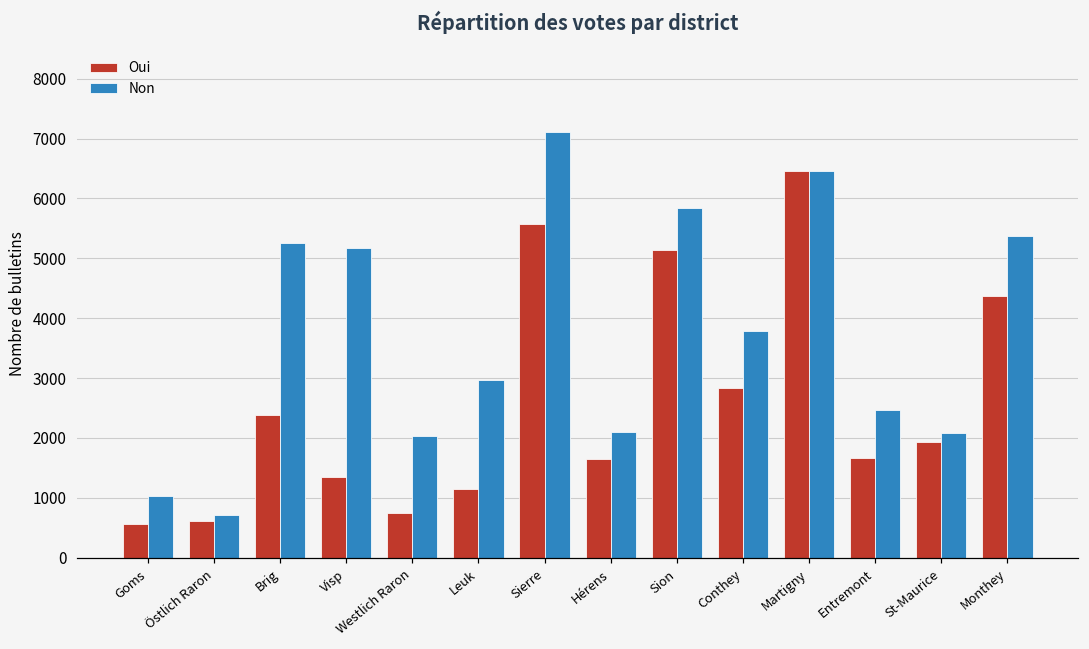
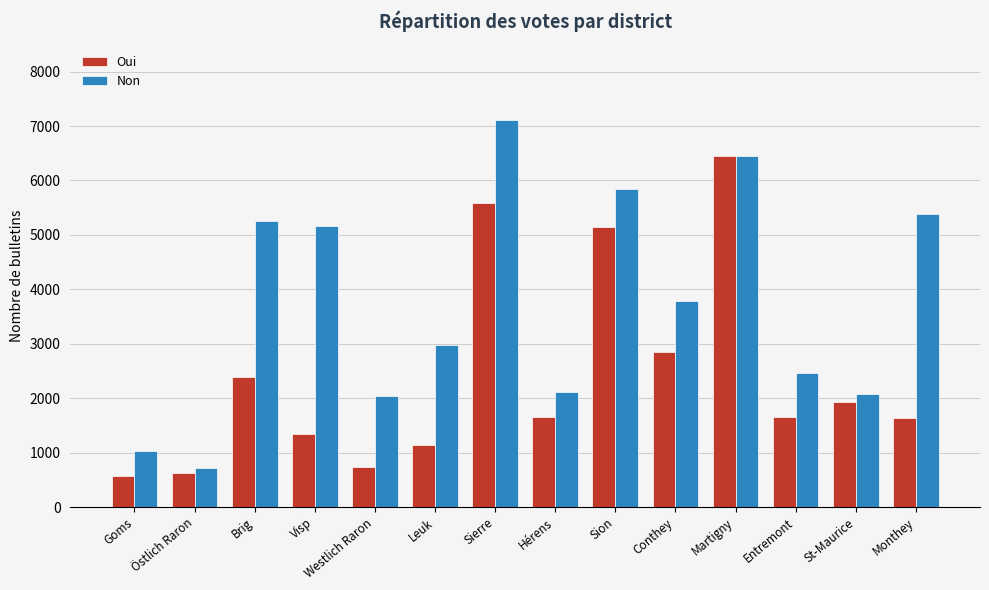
  {
    "Oui": {
      "Goms": 600,
      "Östlich Raron": 600,
      "Brig": 2400,
      "Visp": 1300,
      "Westlich Raron": 700,
      "Leuk": 1100,
      "Sierre": 5600,
      "Hérens": 1600,
      "Sion": 5100,
      "Conthey": 2800,
      "Martigny": 6500,
      "Entremont": 1700,
      "St-Maurice": 1900,
-     "Monthey": 4400
+     "Monthey": 1600
    },
    "Non": {
      "Goms": 1000,
      "Östlich Raron": 700,
      "Brig": 5300,
      "Visp": 5200,
      "Westlich Raron": 2000,
      "Leuk": 3000,
      "Sierre": 7100,
      "Hérens": 2100,
      "Sion": 5800,
      "Conthey": 3800,
      "Martigny": 6500,
      "Entremont": 2500,
      "St-Maurice": 2100,
      "Monthey": 5400
    }
  }
